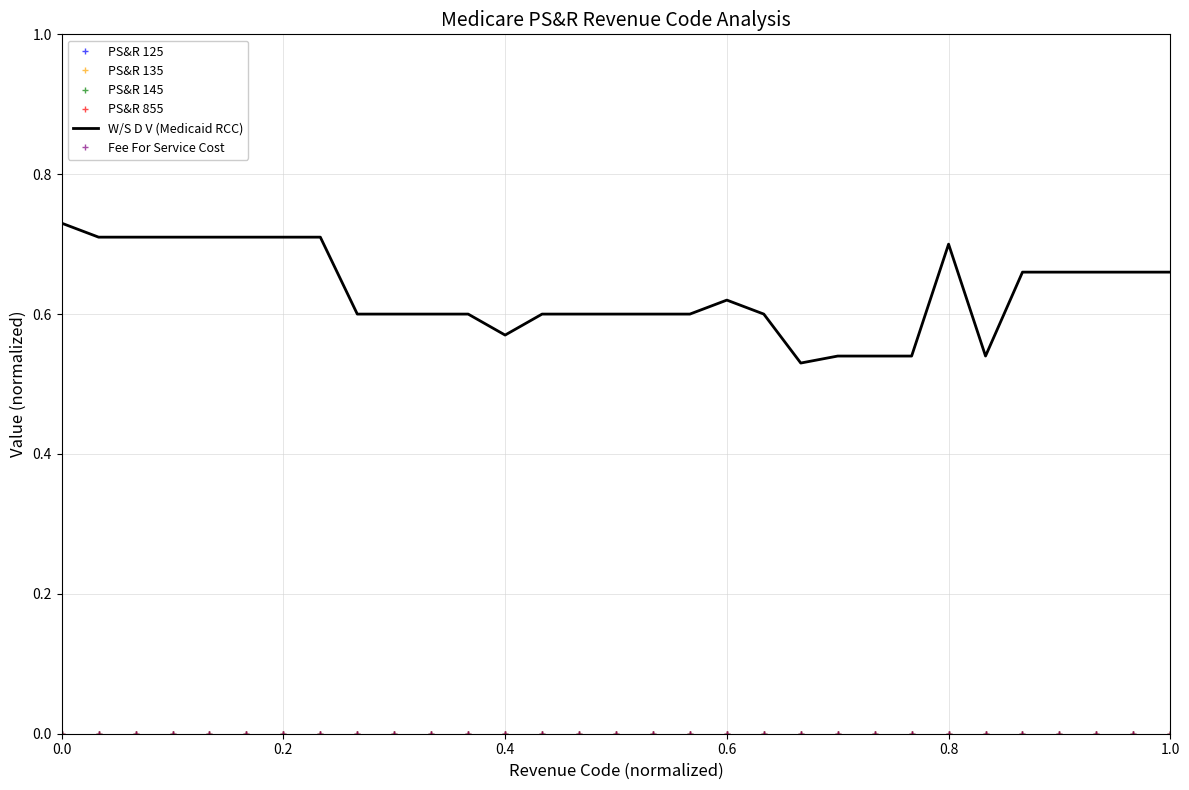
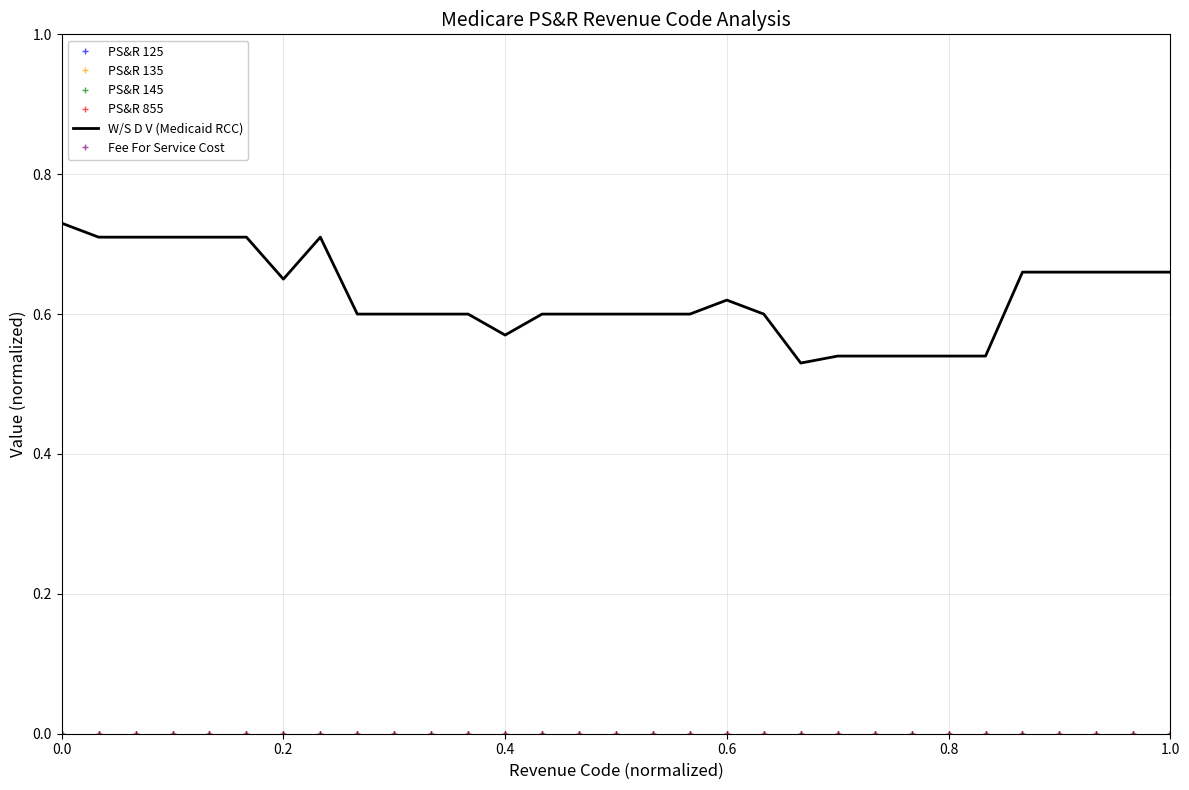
  {
    "Fee For Service Cost": {
      "0.0": 0.00,
      "0.2": 0.00,
      "0.4": 0.00,
      "0.6": 0.00,
      "0.8": 0.00,
      "1.0": 0.00
    },
    "W/S D V (Medicaid RCC)": {
      "0.0": 0.73,
-     "0.2": 0.71,
+     "0.2": 0.65,
      "0.4": 0.57,
      "0.6": 0.62,
-     "0.8": 0.70,
+     "0.8": 0.54,
      "1.0": 0.66
    }
  }
